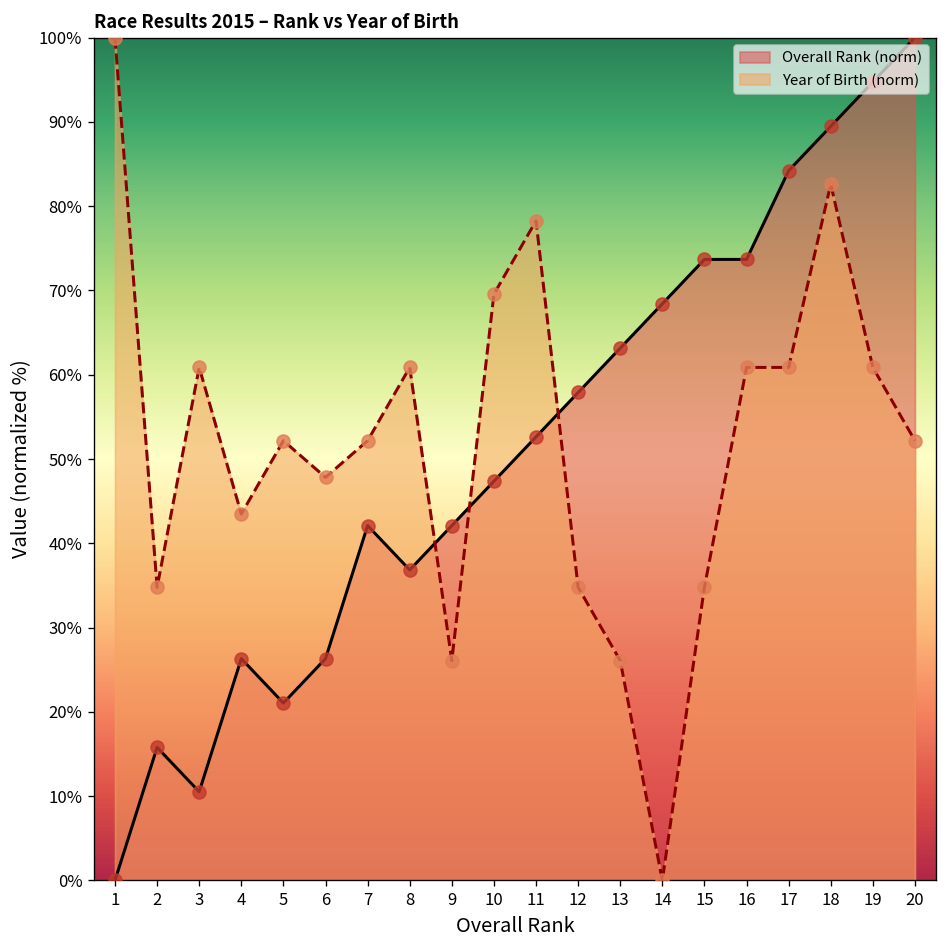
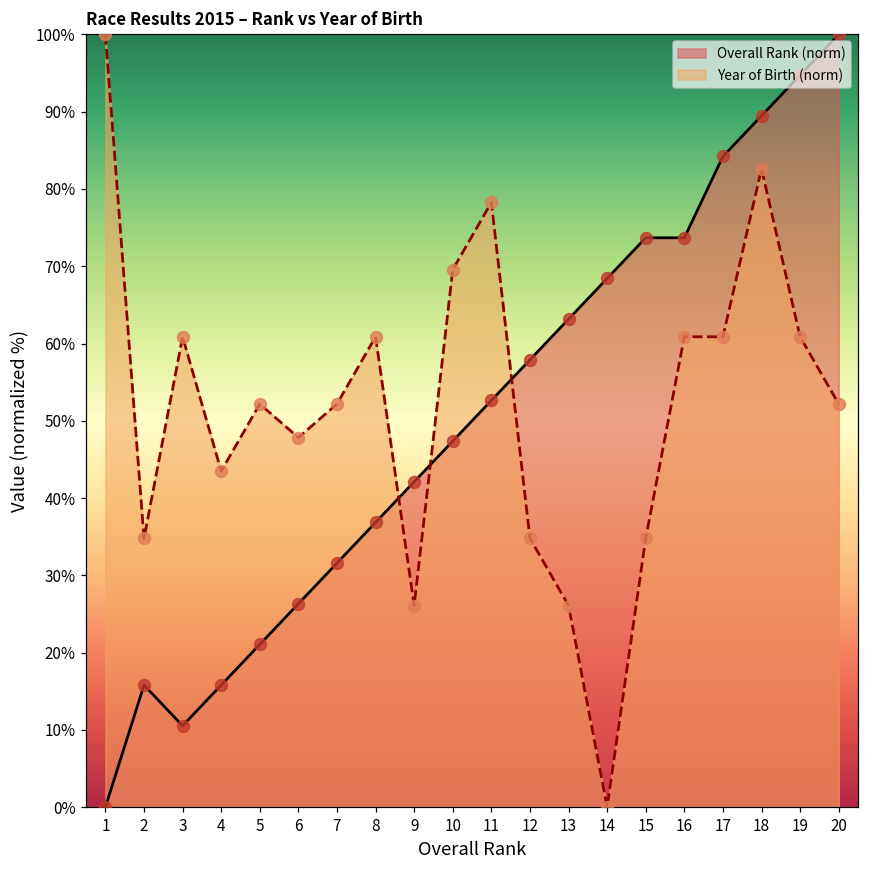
  {
    "Overall Rank (norm)": {
      "1": "0%",
      "2": "16%",
      "3": "11%",
-     "4": "26%",
+     "4": "16%",
      "5": "21%",
      "6": "26%",
-     "7": "42%",
+     "7": "32%",
      "8": "37%",
      "9": "42%",
      "10": "47%",
      "11": "53%",
      "12": "58%",
      "13": "63%",
      "14": "68%",
      "15": "74%",
      "16": "74%",
      "17": "84%",
      "18": "89%",
      "20": "100%"
    },
    "Year of Birth (norm)": {
      "1": "100%",
      "2": "35%",
      "3": "61%",
      "4": "43%",
      "5": "52%",
      "6": "48%",
      "7": "52%",
      "8": "61%",
      "9": "26%",
      "10": "70%",
      "11": "78%",
      "12": "35%",
      "13": "26%",
      "14": "0%",
      "15": "35%",
      "16": "61%",
      "17": "61%",
      "18": "83%",
      "19": "61%",
      "20": "52%"
    }
  }
